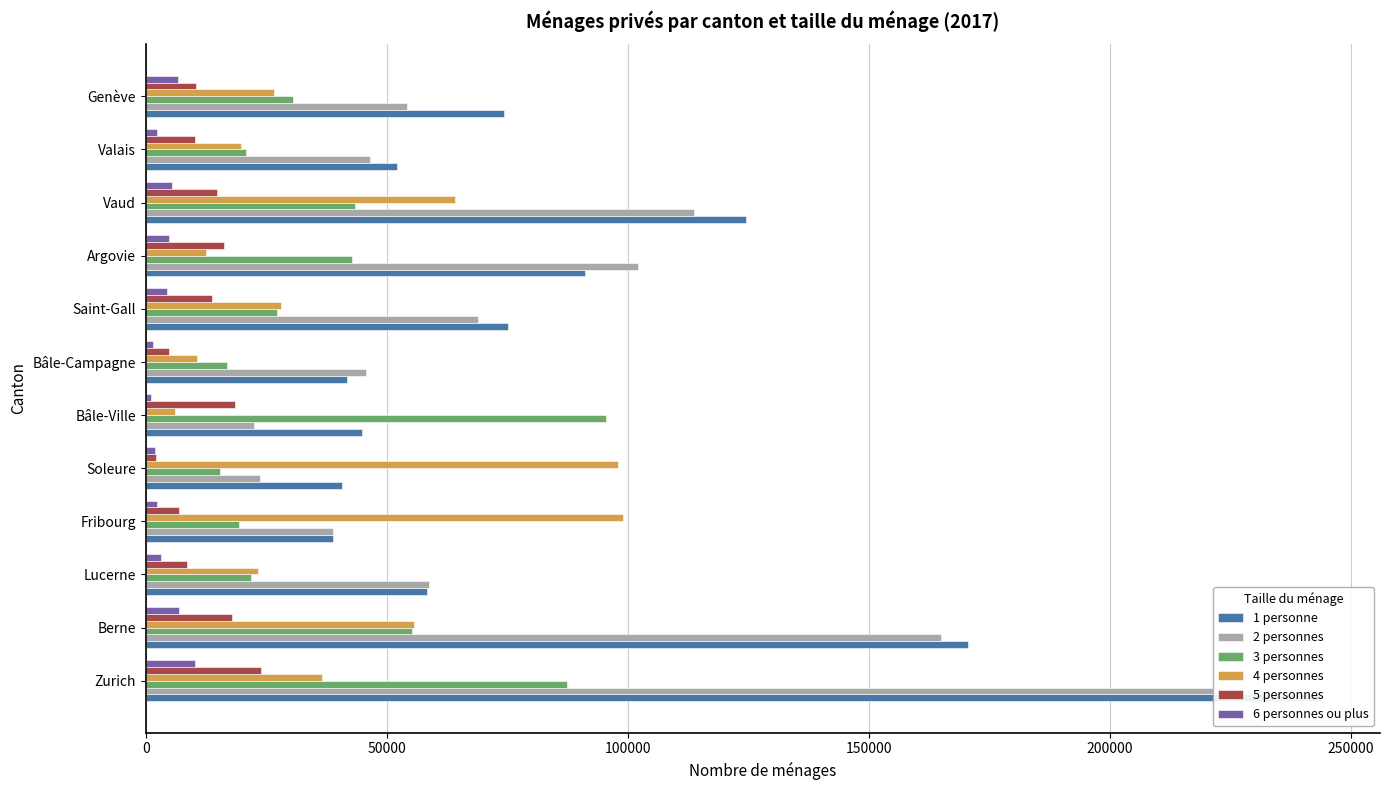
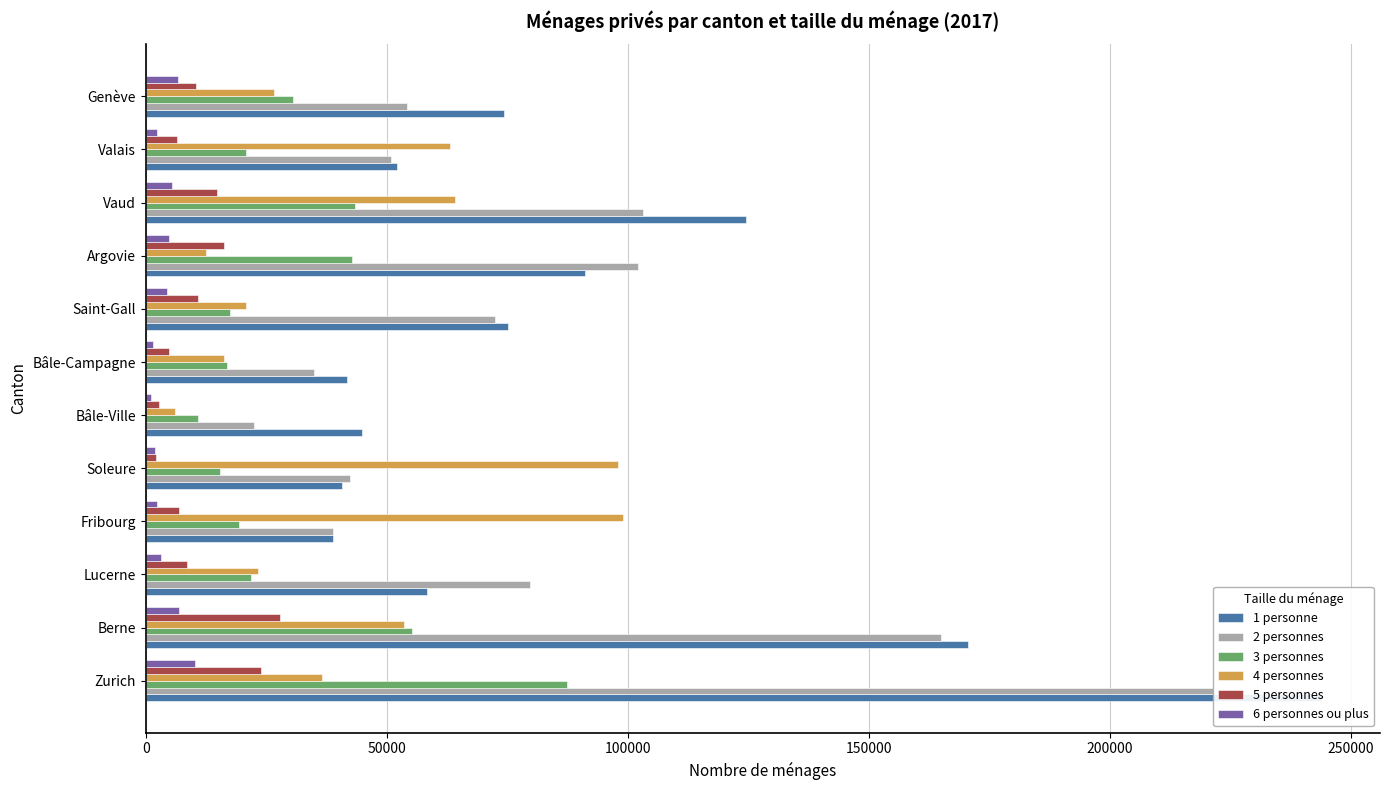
  {
    "2 personnes": {
      "Genève": 54000,
-     "Valais": 47000,
-     "Vaud": 114000,
+     "Valais": 51000,
+     "Vaud": 103000,
      "Argovie": 102000,
-     "Saint-Gall": 69000,
-     "Bâle-Campagne": 46000,
+     "Saint-Gall": 72000,
+     "Bâle-Campagne": 35000,
      "Bâle-Ville": 22000,
-     "Soleure": 24000,
+     "Soleure": 42000,
      "Fribourg": 39000,
-     "Lucerne": 59000,
+     "Lucerne": 80000,
      "Berne": 165000
    },
    "3 personnes": {
      "Genève": 31000,
      "Valais": 21000,
      "Vaud": 43000,
      "Argovie": 43000,
-     "Saint-Gall": 27000,
+     "Saint-Gall": 18000,
      "Bâle-Campagne": 17000,
-     "Bâle-Ville": 96000,
+     "Bâle-Ville": 11000,
      "Soleure": 15000,
      "Fribourg": 19000,
      "Lucerne": 22000,
      "Berne": 55000,
      "Zurich": 87000
    },
    "4 personnes": {
      "Genève": 27000,
-     "Valais": 20000,
+     "Valais": 63000,
      "Vaud": 64000,
      "Argovie": 13000,
-     "Saint-Gall": 28000,
-     "Bâle-Campagne": 11000,
+     "Saint-Gall": 21000,
+     "Bâle-Campagne": 16000,
      "Bâle-Ville": 6000,
      "Soleure": 98000,
      "Fribourg": 99000,
      "Lucerne": 23000,
-     "Berne": 56000,
+     "Berne": 54000,
      "Zurich": 36000
    },
    "5 personnes": {
      "Genève": 10000,
-     "Valais": 10000,
+     "Valais": 7000,
      "Vaud": 15000,
      "Argovie": 16000,
-     "Saint-Gall": 14000,
+     "Saint-Gall": 11000,
      "Bâle-Campagne": 5000,
-     "Bâle-Ville": 18000,
+     "Bâle-Ville": 3000,
      "Soleure": 2000,
      "Fribourg": 7000,
      "Lucerne": 9000,
-     "Berne": 18000,
+     "Berne": 28000,
      "Zurich": 24000
    }
  }
